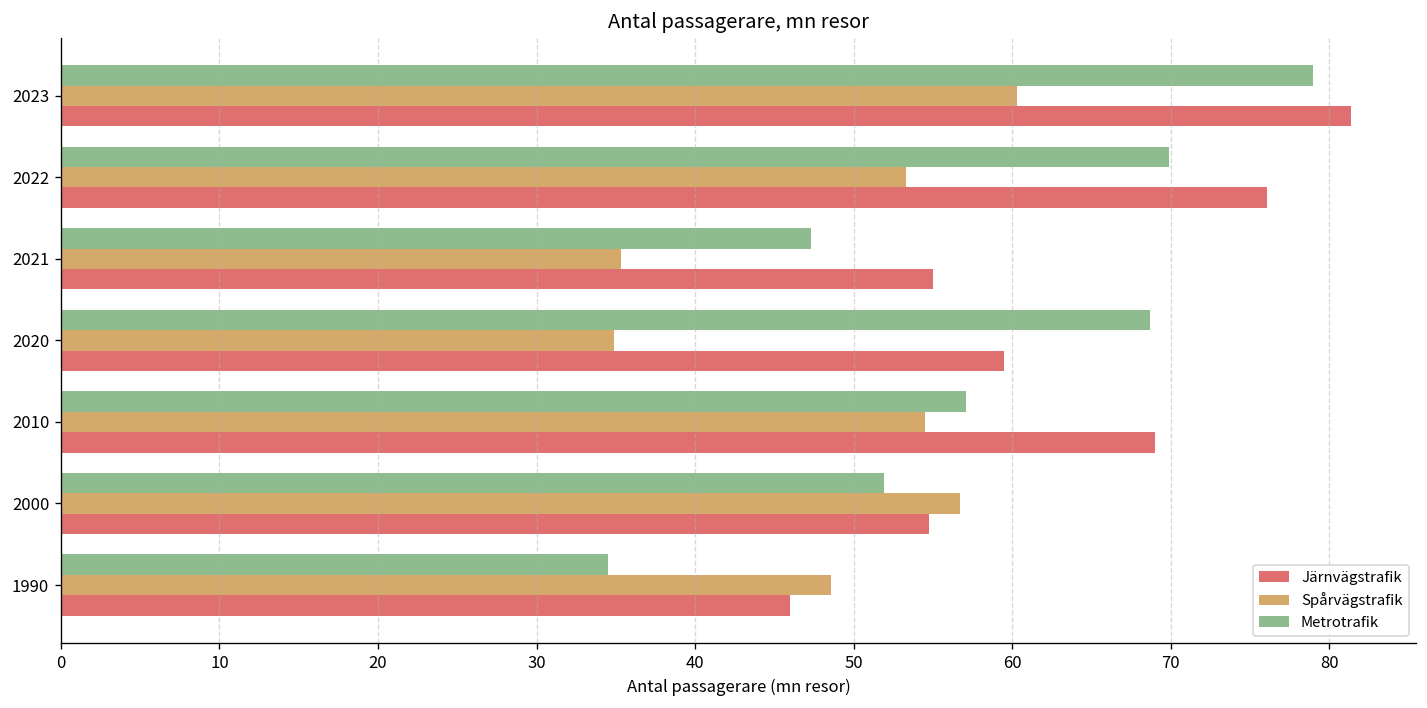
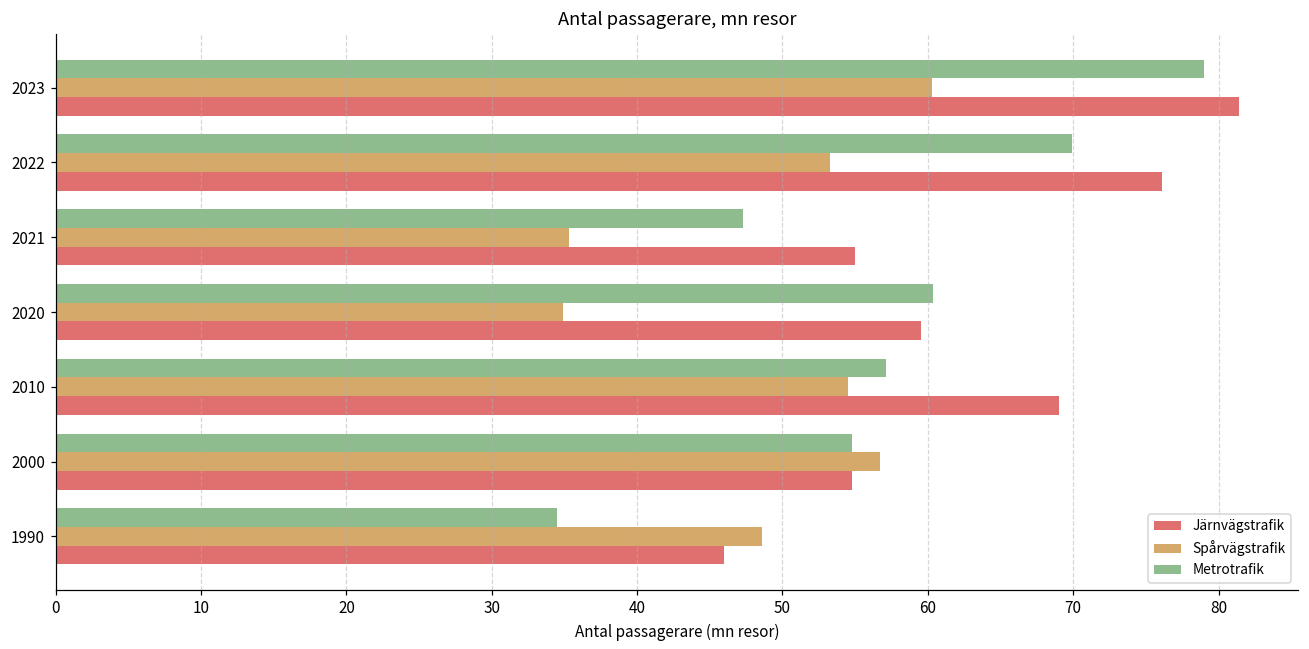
  {
    "Metrotrafik": {
      "2023": 79.0,
      "2022": 69.9,
      "2021": 47.3,
-     "2020": 68.7,
+     "2020": 60.4,
      "2010": 57.1,
-     "2000": 51.9,
+     "2000": 54.8,
      "1990": 34.5
    }
  }
